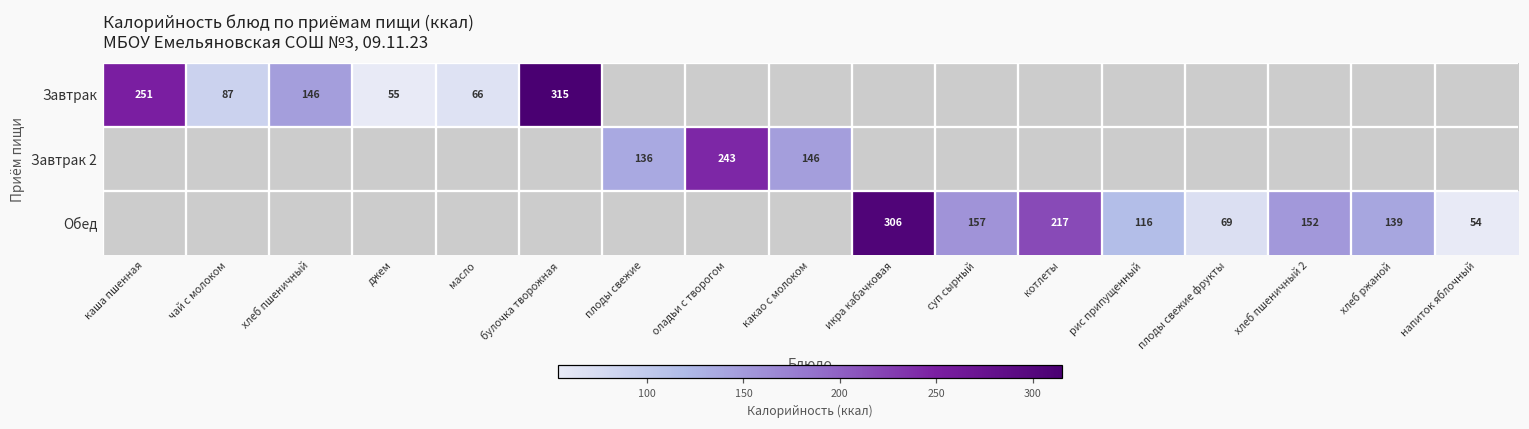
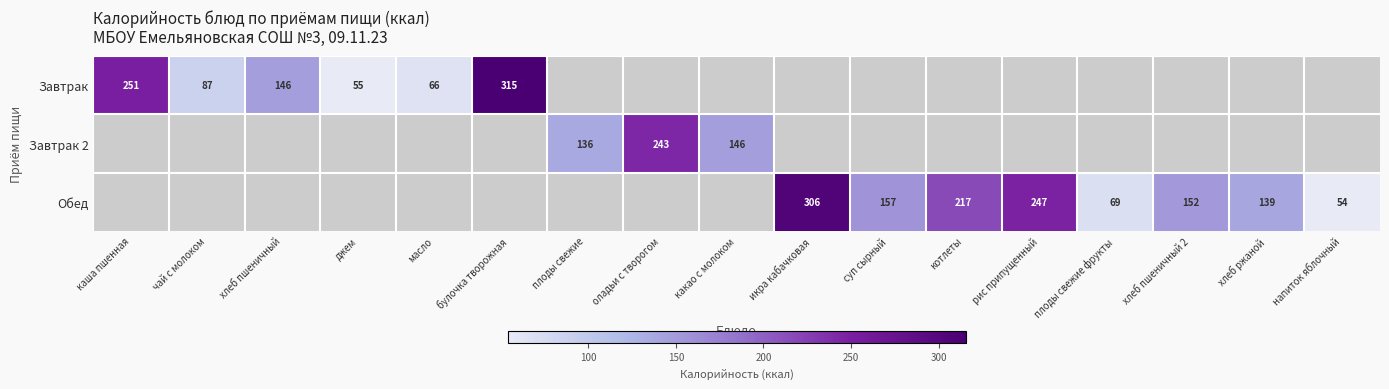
  {
    "Завтрак": {
      "каша пшенная": 251,
      "чай с молоком": 87,
      "хлеб пшеничный": 146,
      "джем": 55,
      "масло": 66,
      "булочка творожная": 315
    },
    "Завтрак 2": {
      "плоды свежие": 136,
      "оладьи с творогом": 243,
      "какао с молоком": 146
    },
    "Обед": {
      "икра кабачковая": 306,
      "суп сырный": 157,
      "котлеты": 217,
-     "рис припущенный": 116,
+     "рис припущенный": 247,
      "плоды свежие фрукты": 69,
      "хлеб пшеничный 2": 152,
      "хлеб ржаной": 139,
      "напиток яблочный": 54
    }
  }
